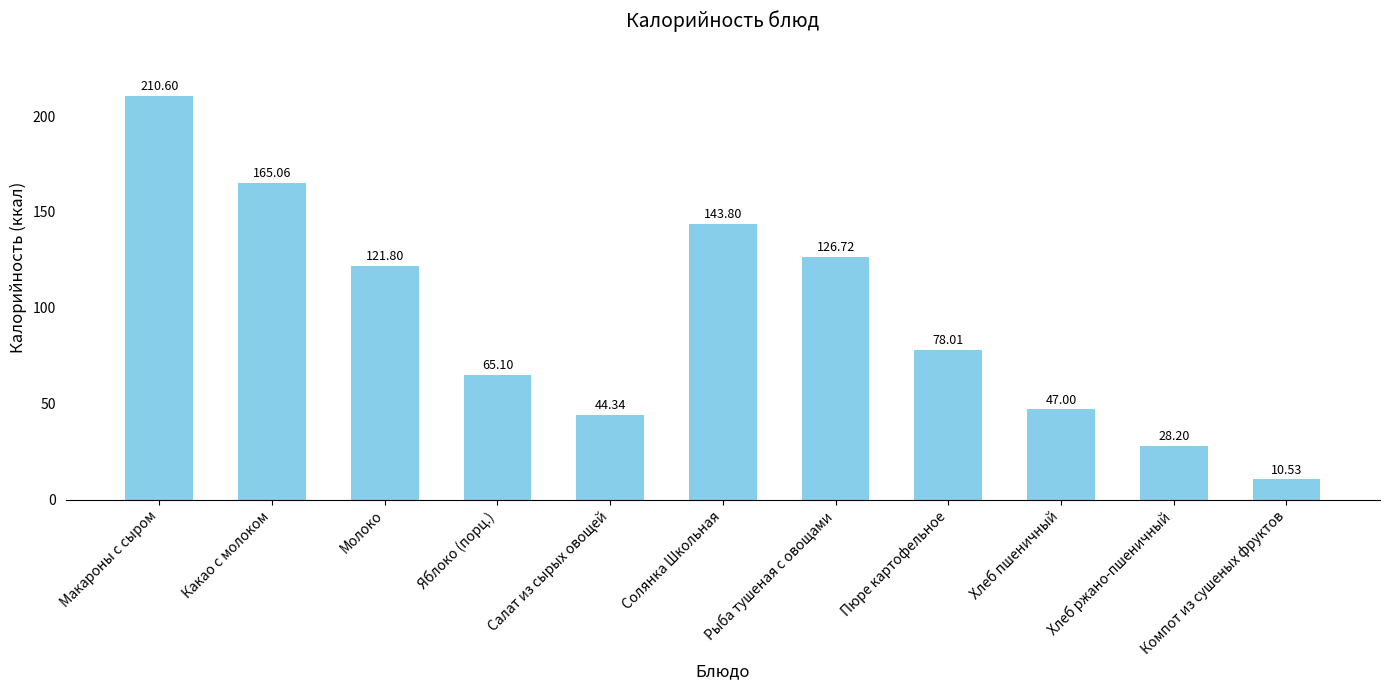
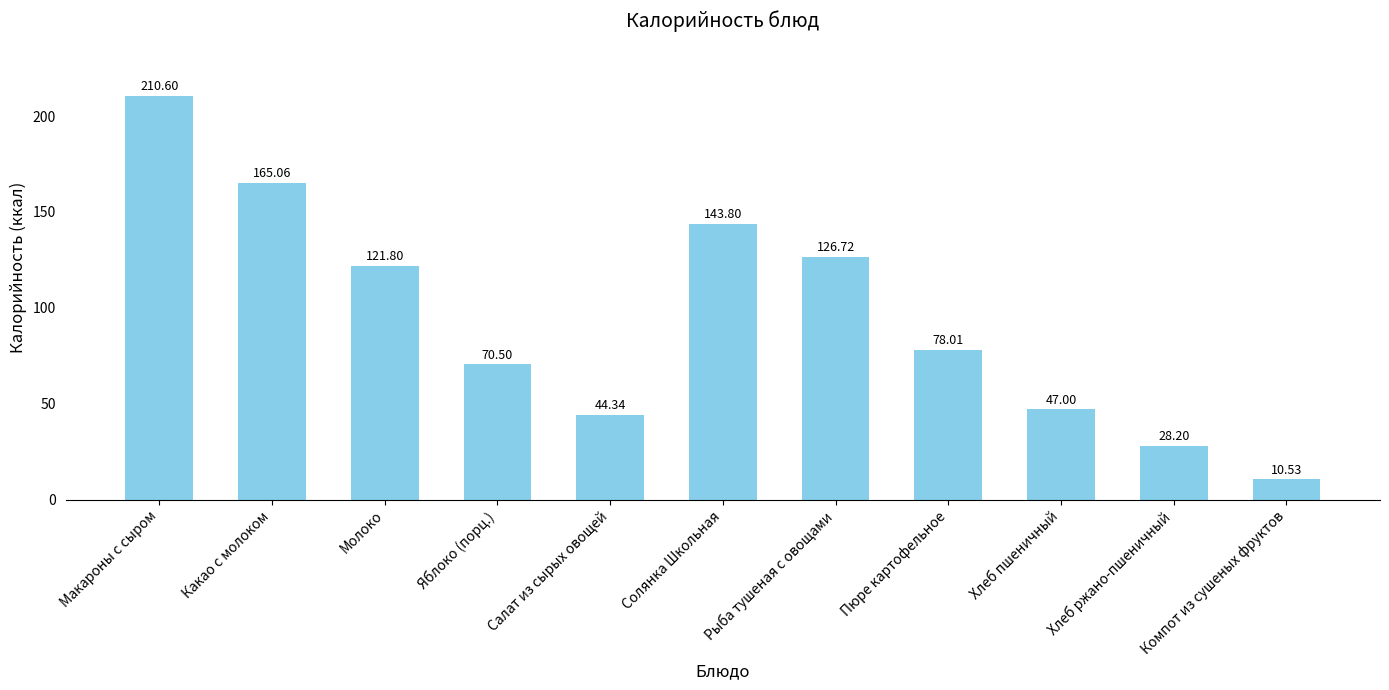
  {
    "Макароны с сыром": 210.60,
    "Какао с молоком": 165.06,
    "Молоко": 121.80,
-   "Яблоко (порц.)": 65.10,
+   "Яблоко (порц.)": 70.50,
    "Салат из сырых овощей": 44.34,
    "Солянка Школьная": 143.80,
    "Рыба тушеная с овощами": 126.72,
    "Пюре картофельное": 78.01,
    "Хлеб пшеничный": 47.00,
    "Хлеб ржано-пшеничный": 28.20,
    "Компот из сушеных фруктов": 10.53
  }
